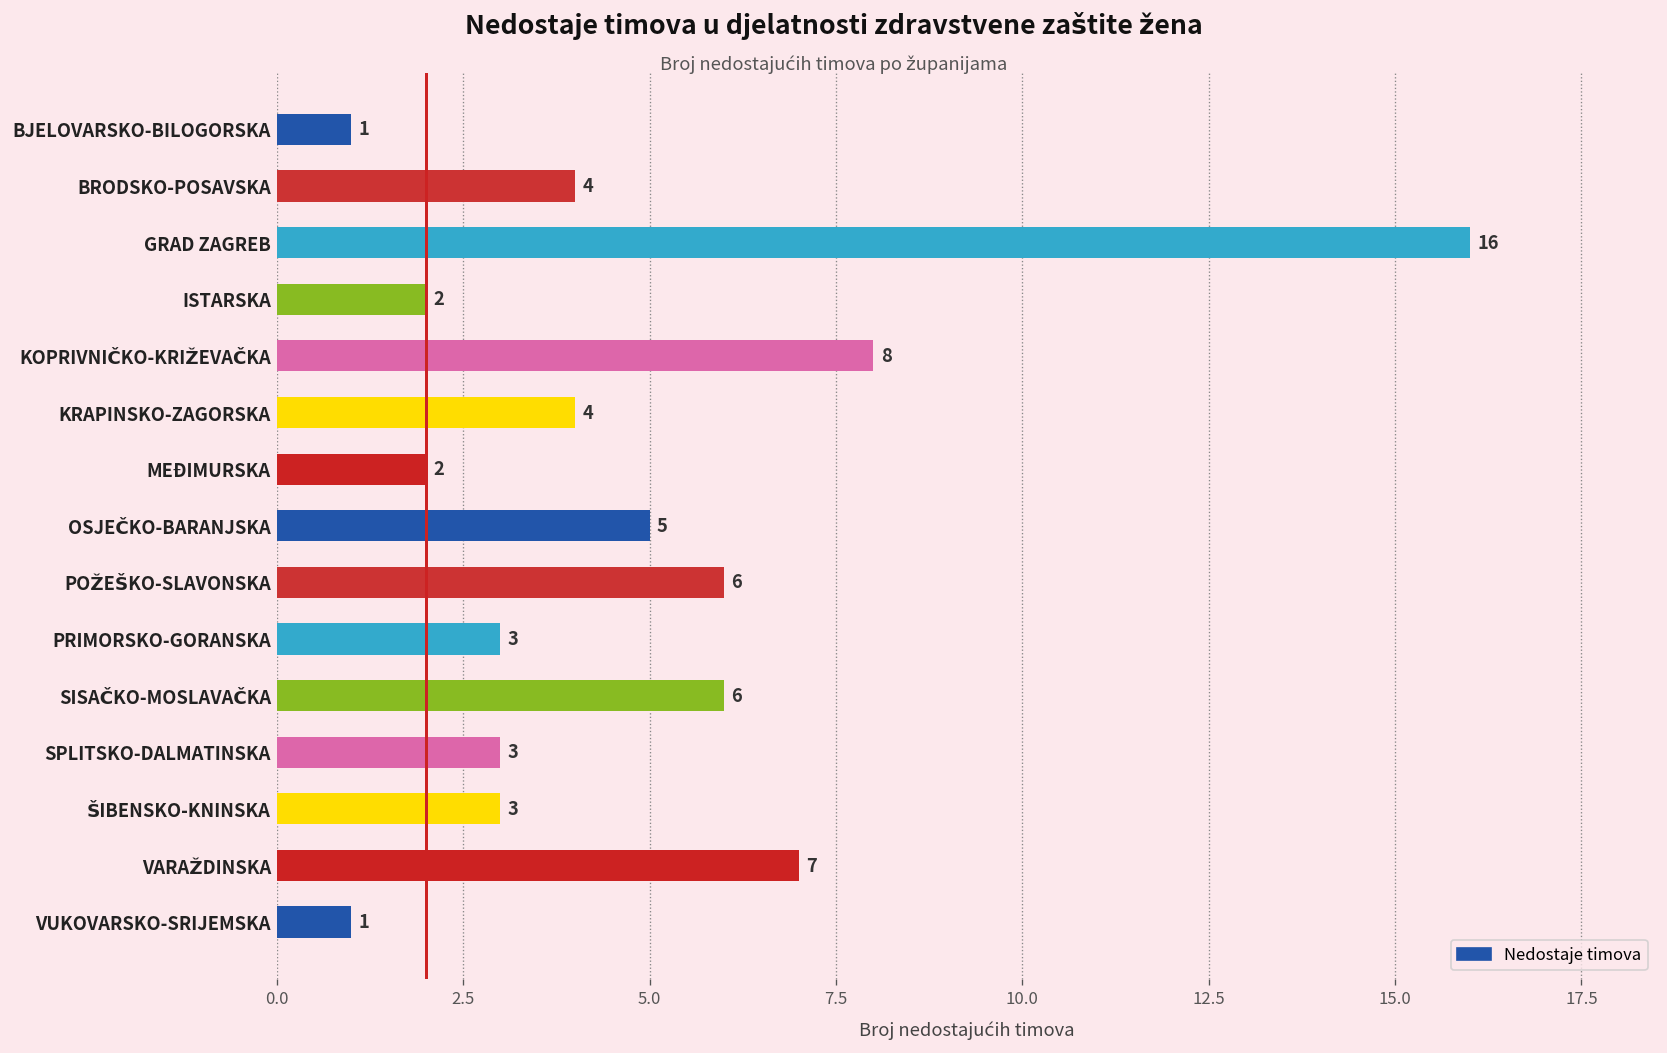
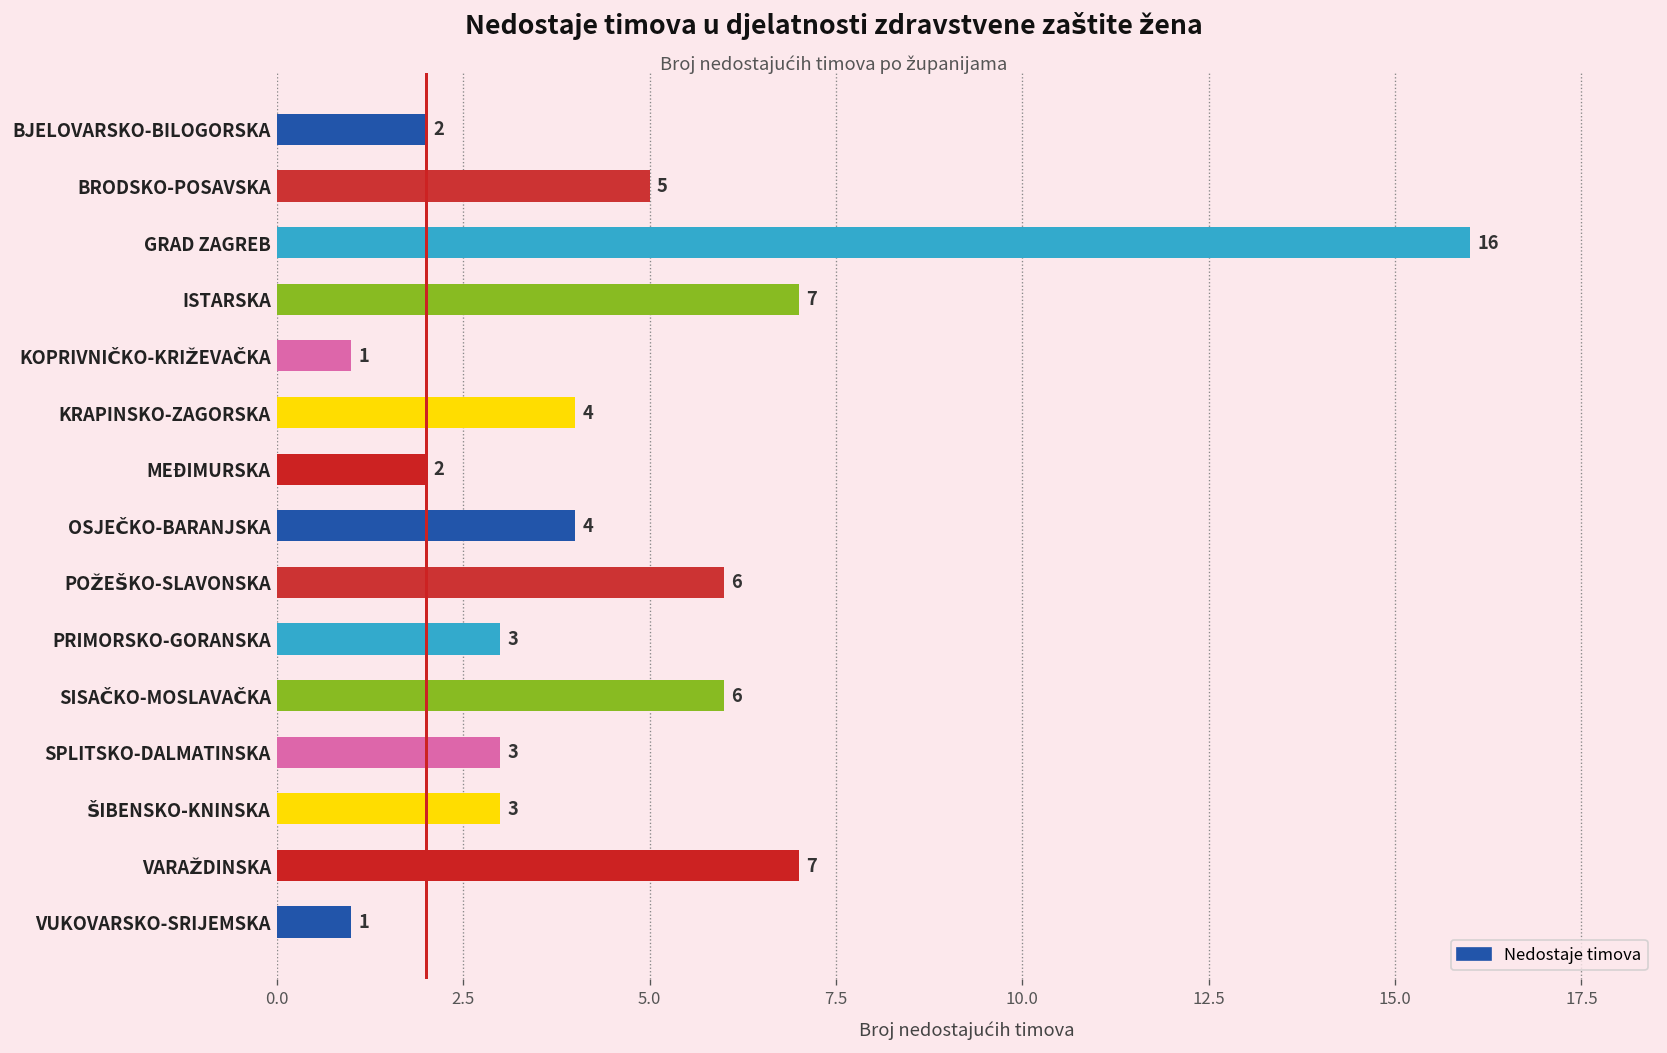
  {
    "Nedostaje timova": {
-     "BJELOVARSKO-BILOGORSKA": 1,
-     "BRODSKO-POSAVSKA": 4,
+     "BJELOVARSKO-BILOGORSKA": 2,
+     "BRODSKO-POSAVSKA": 5,
      "GRAD ZAGREB": 16,
-     "ISTARSKA": 2,
-     "KOPRIVNIČKO-KRIŽEVAČKA": 8,
+     "ISTARSKA": 7,
+     "KOPRIVNIČKO-KRIŽEVAČKA": 1,
      "KRAPINSKO-ZAGORSKA": 4,
      "MEĐIMURSKA": 2,
-     "OSJEČKO-BARANJSKA": 5,
+     "OSJEČKO-BARANJSKA": 4,
      "POŽEŠKO-SLAVONSKA": 6,
      "PRIMORSKO-GORANSKA": 3,
      "SISAČKO-MOSLAVAČKA": 6,
      "SPLITSKO-DALMATINSKA": 3,
      "ŠIBENSKO-KNINSKA": 3,
      "VARAŽDINSKA": 7,
      "VUKOVARSKO-SRIJEMSKA": 1
    }
  }
